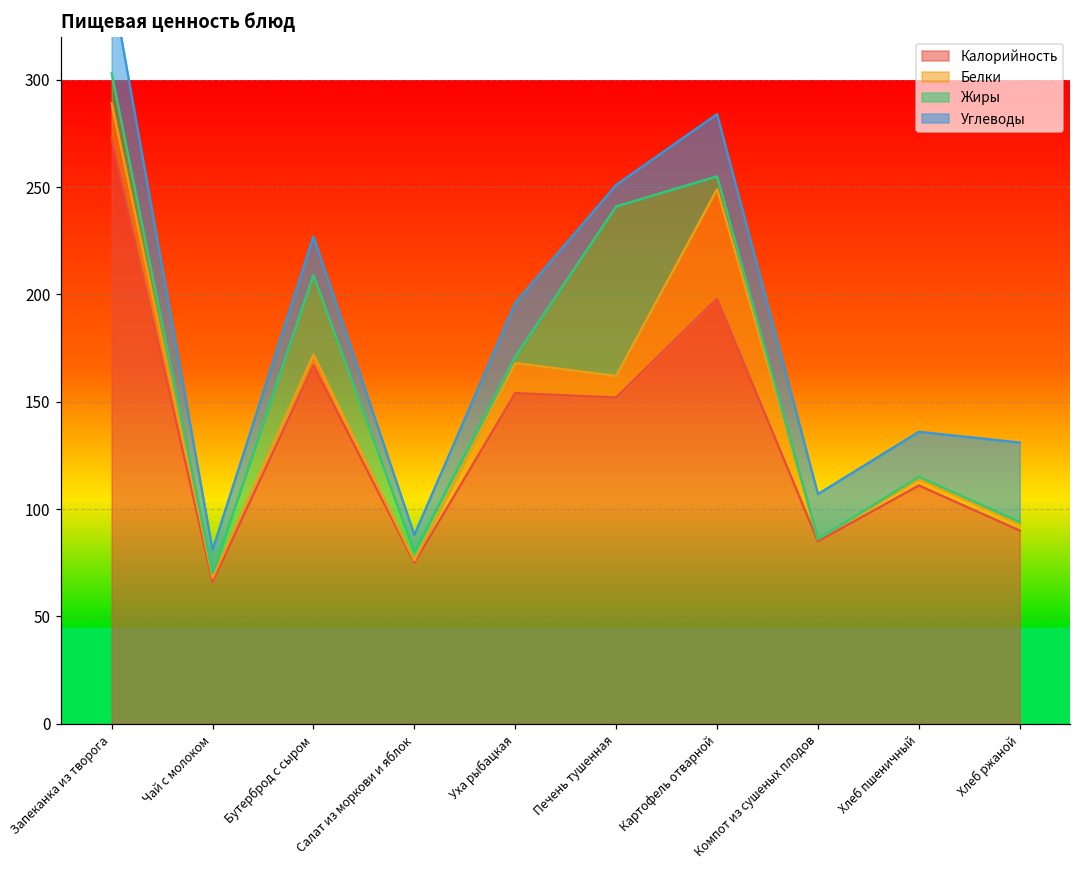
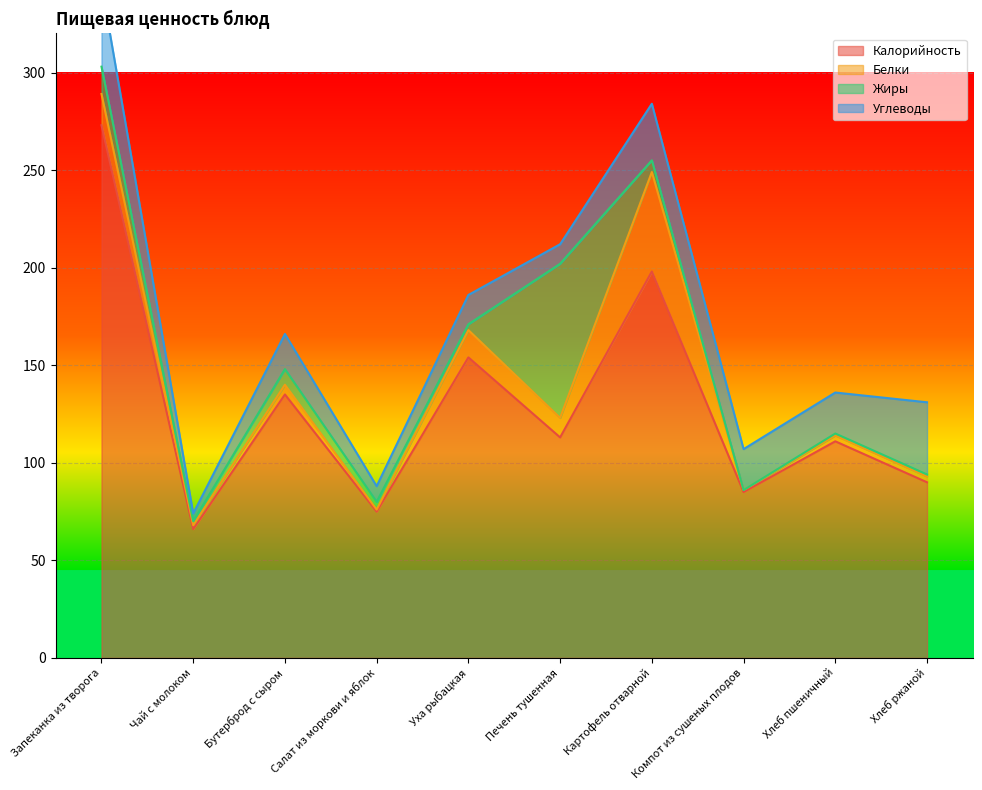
  {
    "Калорийность": {
      "Запеканка из творога": 273,
      "Чай с молоком": 66,
-     "Бутерброд с сыром": 167,
+     "Бутерброд с сыром": 135,
      "Уха рыбацкая": 154,
-     "Печень тушенная": 152,
+     "Печень тушенная": 113,
      "Картофель отварной": 198,
      "Хлеб пшеничный": 111,
      "Хлеб ржаной": 90
    },
    "Белки": {
      "Запеканка из творога": 16,
      "Чай с молоком": 2,
      "Бутерброд с сыром": 5,
      "Уха рыбацкая": 14,
      "Печень тушенная": 10,
      "Картофель отварной": 51
    },
    "Жиры": {
      "Запеканка из творога": 14,
      "Чай с молоком": 2,
-     "Бутерброд с сыром": 37,
+     "Бутерброд с сыром": 8,
      "Салат из моркови и яблок": 4,
      "Уха рыбацкая": 3,
      "Печень тушенная": 79,
      "Картофель отварной": 6
    },
    "Углеводы": {
-     "Чай с молоком": 11,
+     "Чай с молоком": 4,
      "Бутерброд с сыром": 18,
      "Салат из моркови и яблок": 8,
-     "Уха рыбацкая": 25,
+     "Уха рыбацкая": 15,
      "Печень тушенная": 10,
      "Картофель отварной": 29,
      "Компот из сушеных плодов": 21,
      "Хлеб пшеничный": 21,
      "Хлеб ржаной": 37
    }
  }
